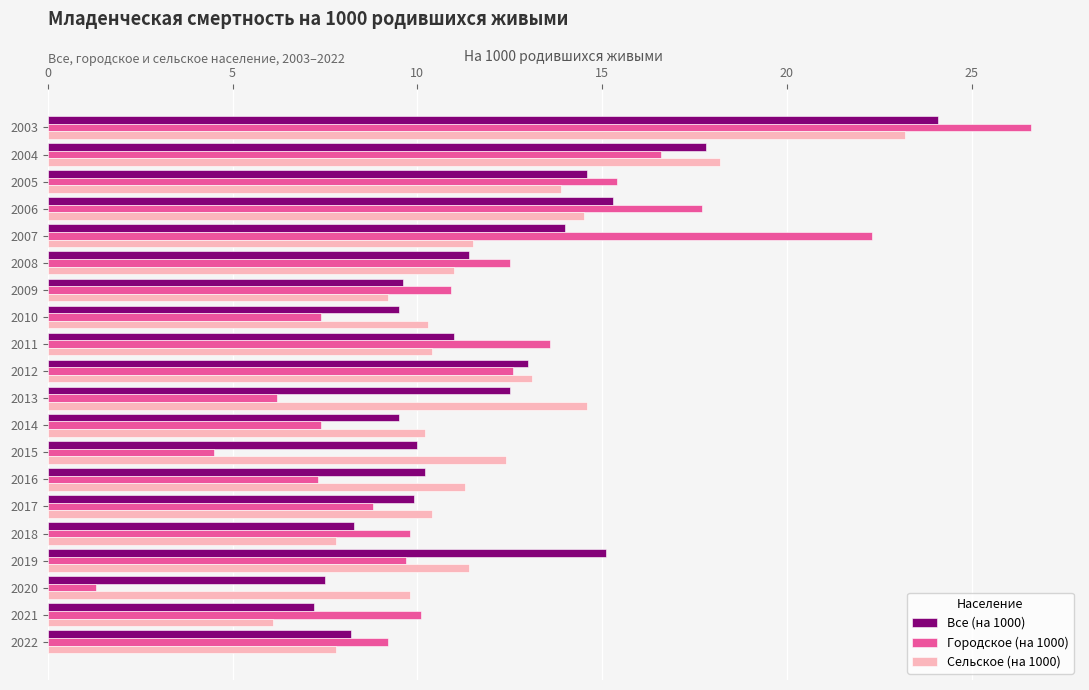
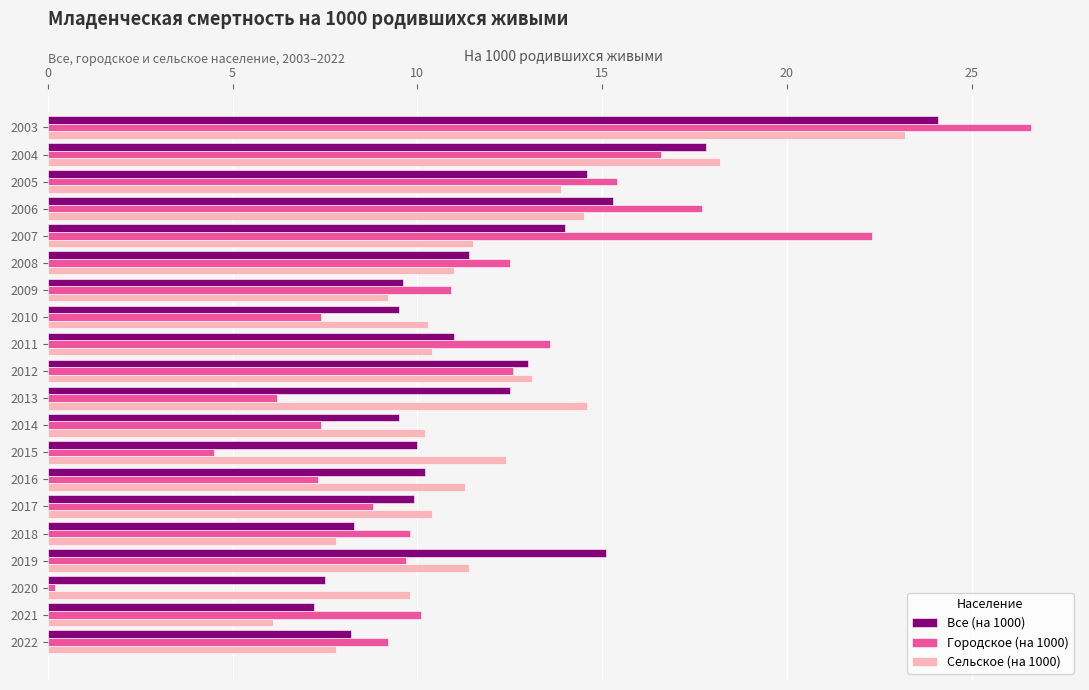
  {
    "Все (на 1000)": {
      "2003": 24.1,
      "2004": 17.8,
      "2005": 14.6,
      "2006": 15.3,
      "2007": 14.0,
      "2008": 11.4,
      "2009": 9.6,
      "2010": 9.5,
      "2011": 11.0,
      "2012": 13.0,
      "2013": 12.5,
      "2014": 9.5,
      "2015": 10.0,
      "2016": 10.2,
      "2017": 9.9,
      "2018": 8.3,
      "2019": 15.1,
      "2020": 7.5,
      "2021": 7.2,
      "2022": 8.2
    },
    "Городское (на 1000)": {
      "2003": 26.6,
      "2004": 16.6,
      "2005": 15.4,
      "2006": 17.7,
      "2007": 22.3,
      "2008": 12.5,
      "2009": 10.9,
      "2010": 7.4,
      "2011": 13.6,
      "2012": 12.6,
      "2013": 6.2,
      "2014": 7.4,
      "2015": 4.5,
      "2016": 7.3,
      "2017": 8.8,
      "2018": 9.8,
      "2019": 9.7,
-     "2020": 1.3,
+     "2020": 0.2,
      "2021": 10.1,
      "2022": 9.2
    },
    "Сельское (на 1000)": {
      "2003": 23.2,
      "2004": 18.2,
      "2005": 13.9,
      "2006": 14.5,
      "2007": 11.5,
      "2008": 11.0,
      "2009": 9.2,
      "2010": 10.3,
      "2011": 10.4,
      "2012": 13.1,
      "2013": 14.6,
      "2014": 10.2,
      "2015": 12.4,
      "2016": 11.3,
      "2017": 10.4,
      "2018": 7.8,
      "2019": 11.4,
      "2020": 9.8,
      "2021": 6.1,
      "2022": 7.8
    }
  }
